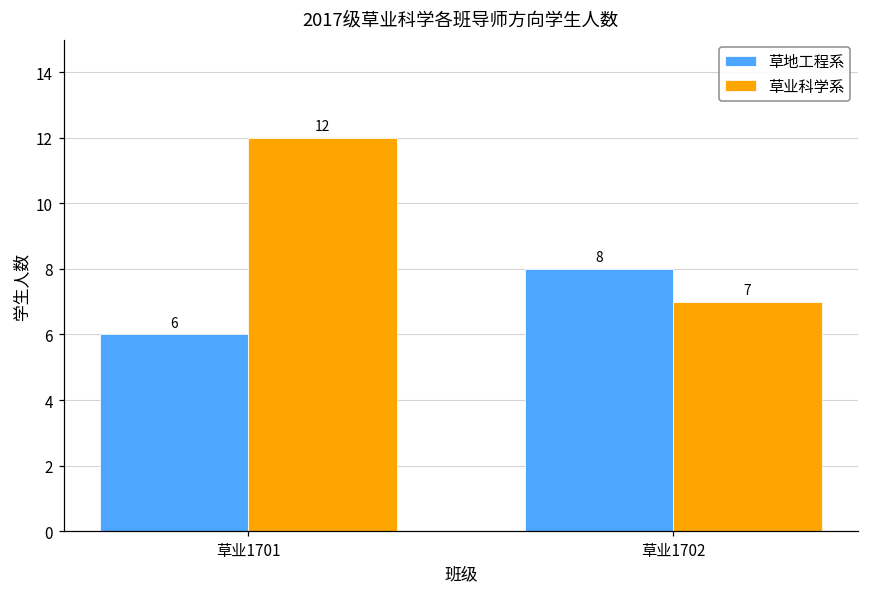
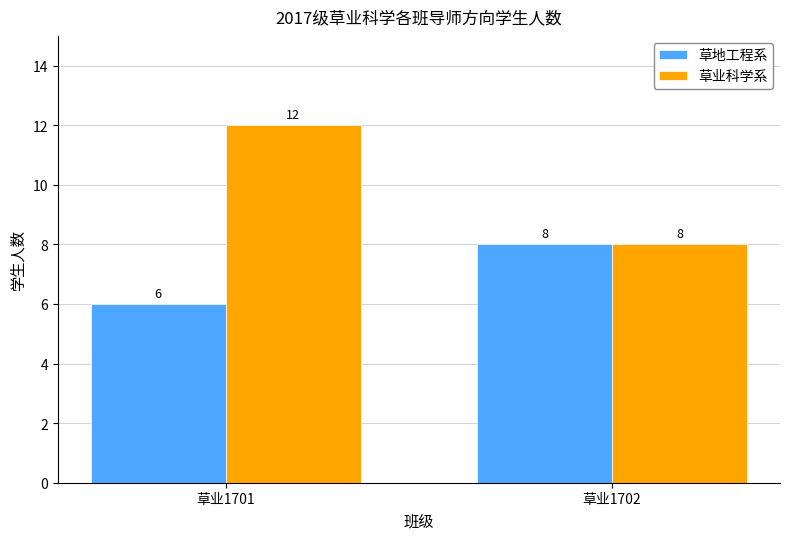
  {
    "草地工程系": {
      "草业1701": 6,
      "草业1702": 8
    },
    "草业科学系": {
      "草业1701": 12,
-     "草业1702": 7
+     "草业1702": 8
    }
  }
